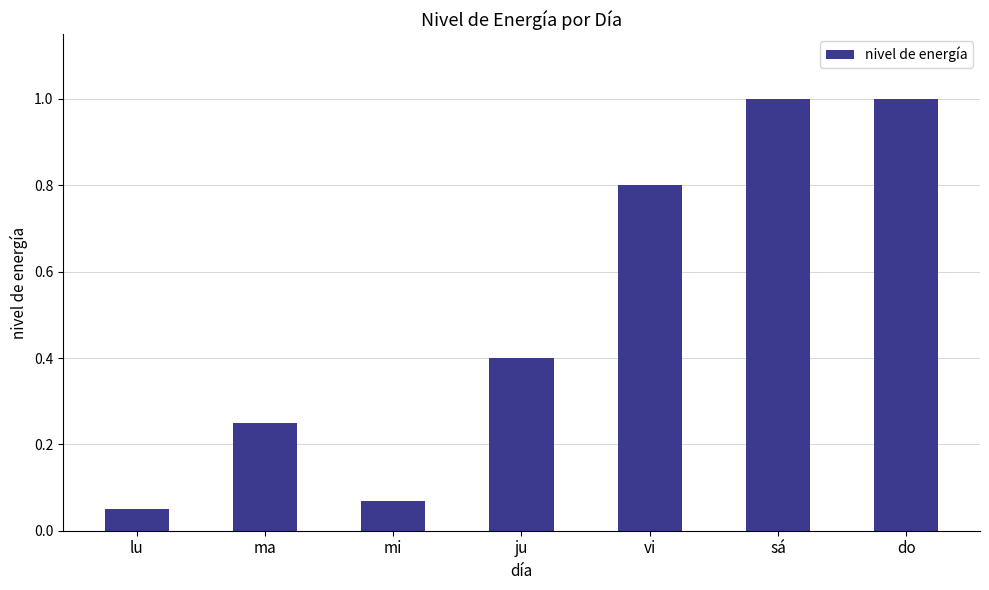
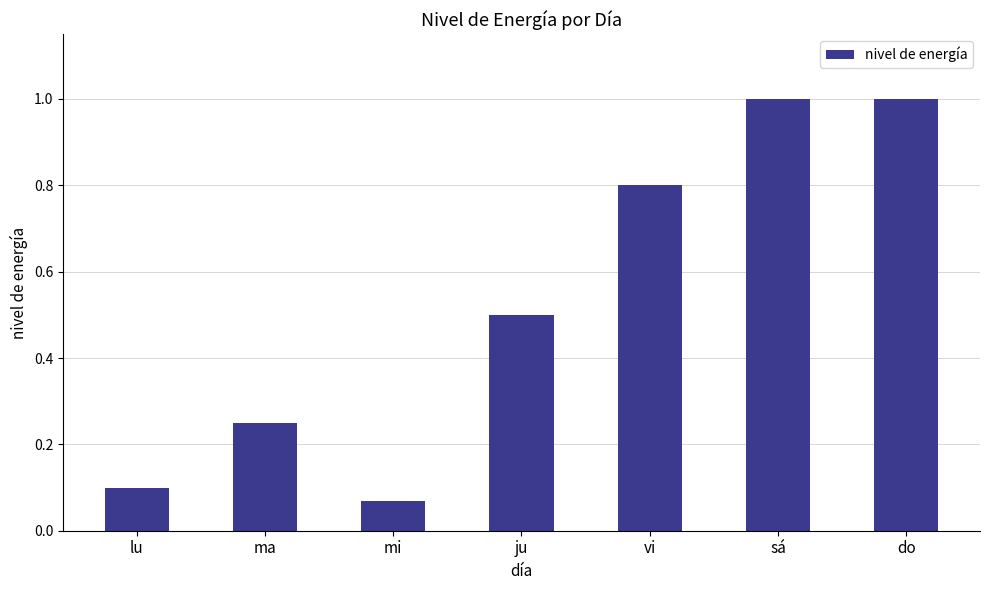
  {
-   "lu": 0.05,
+   "lu": 0.10,
    "ma": 0.25,
    "mi": 0.07,
-   "ju": 0.4,
+   "ju": 0.5,
    "vi": 0.80,
    "sá": 1.00,
    "do": 1.00
  }
